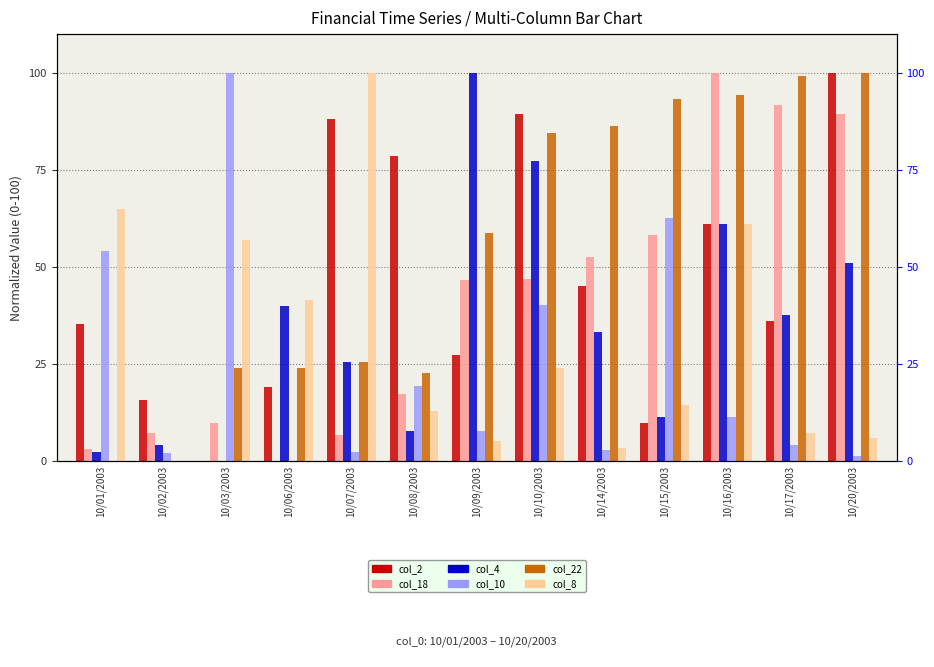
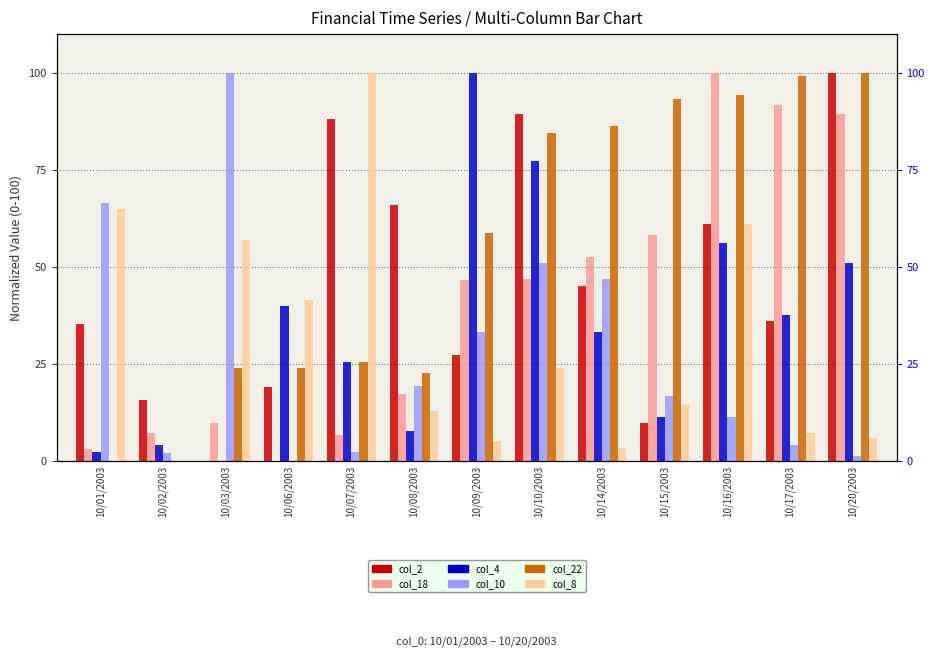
  {
    "col_2": {
      "10/01/2003": 35,
      "10/02/2003": 16,
      "10/03/2003": 0,
      "10/06/2003": 19,
      "10/07/2003": 88,
-     "10/08/2003": 79,
+     "10/08/2003": 66,
      "10/09/2003": 27,
      "10/10/2003": 89,
      "10/14/2003": 45,
      "10/15/2003": 10,
      "10/16/2003": 61,
      "10/17/2003": 36,
      "10/20/2003": 100
    },
    "col_4": {
      "10/01/2003": 2,
      "10/02/2003": 4,
      "10/03/2003": 0,
      "10/06/2003": 40,
      "10/07/2003": 25,
      "10/08/2003": 8,
      "10/09/2003": 100,
      "10/10/2003": 77,
      "10/14/2003": 33,
      "10/15/2003": 11,
-     "10/16/2003": 61,
+     "10/16/2003": 56,
      "10/17/2003": 37,
      "10/20/2003": 51
    },
    "col_10": {
-     "10/01/2003": 54,
+     "10/01/2003": 66,
      "10/02/2003": 2,
      "10/03/2003": 100,
      "10/06/2003": 0,
      "10/07/2003": 2,
      "10/08/2003": 19,
-     "10/09/2003": 8,
-     "10/10/2003": 40,
-     "10/14/2003": 3,
-     "10/15/2003": 63,
+     "10/09/2003": 33,
+     "10/10/2003": 51,
+     "10/14/2003": 47,
+     "10/15/2003": 17,
      "10/16/2003": 11,
      "10/17/2003": 4,
      "10/20/2003": 1
    },
    "col_22": {
      "10/02/2003": 0,
      "10/03/2003": 24,
      "10/06/2003": 24,
      "10/07/2003": 25,
      "10/08/2003": 23,
      "10/09/2003": 59,
      "10/10/2003": 84,
      "10/14/2003": 86,
      "10/15/2003": 93,
      "10/16/2003": 94,
      "10/17/2003": 99,
      "10/20/2003": 100
    }
  }
